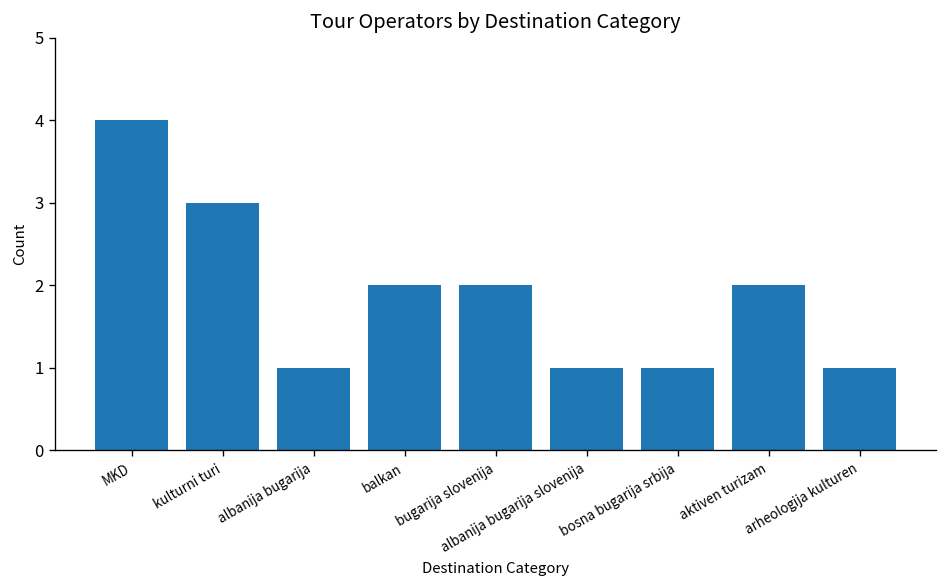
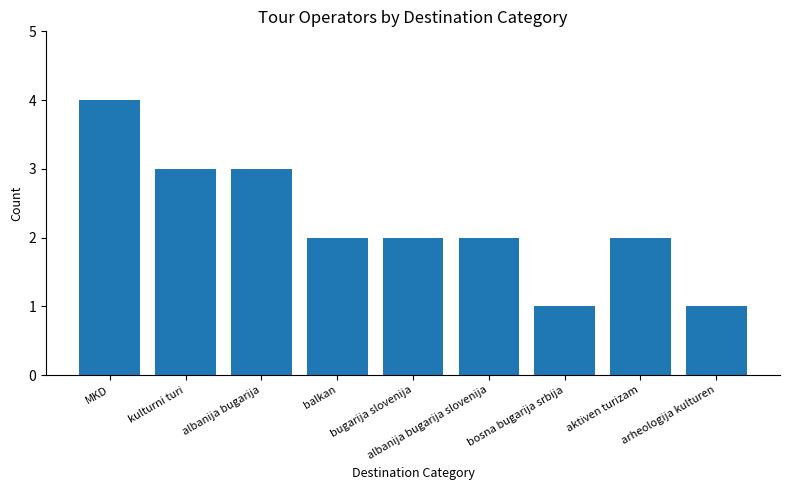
  {
    "MKD": 4,
    "kulturni turi": 3,
-   "albanija bugarija": 1,
+   "albanija bugarija": 3,
    "balkan": 2,
    "bugarija slovenija": 2,
-   "albanija bugarija slovenija": 1,
+   "albanija bugarija slovenija": 2,
    "bosna bugarija srbija": 1,
    "aktiven turizam": 2,
    "arheologija kulturen": 1
  }
